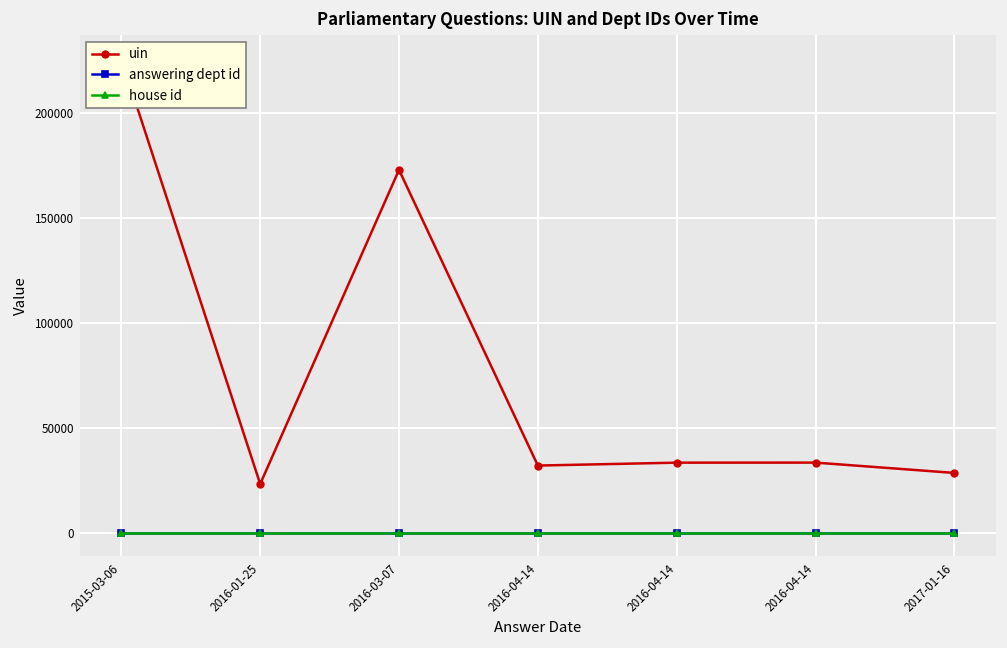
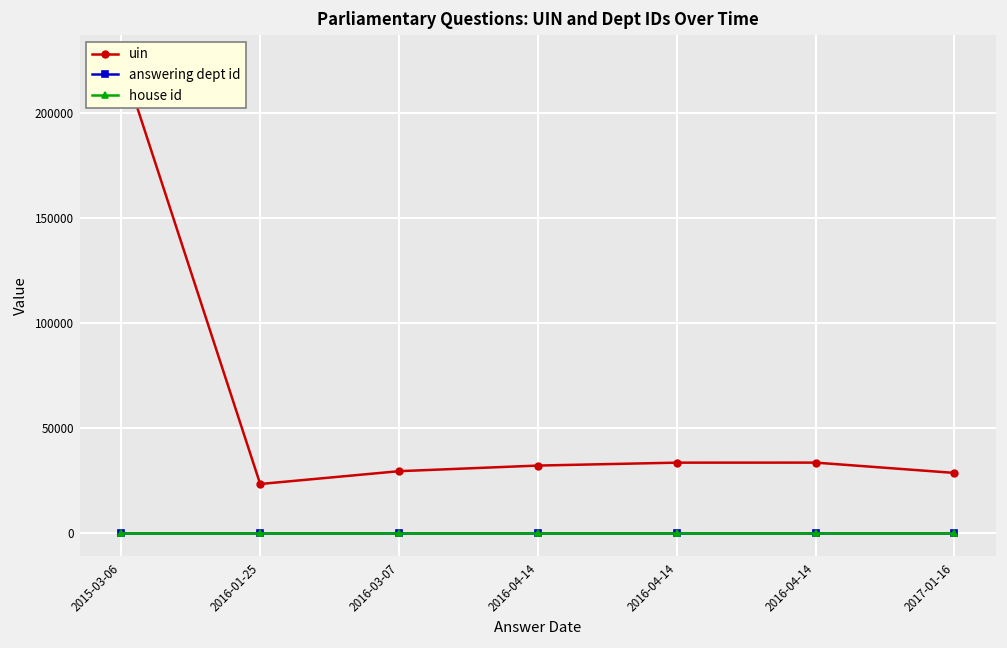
  {
    "uin": {
      "2016-01-25": 23000,
-     "2016-03-07": 173000,
+     "2016-03-07": 29000,
      "2017-01-16": 29000
    },
    "house id": {
      "2015-03-06": 0,
      "2016-01-25": 0,
      "2016-03-07": 0,
      "2017-01-16": 0
    }
  }
